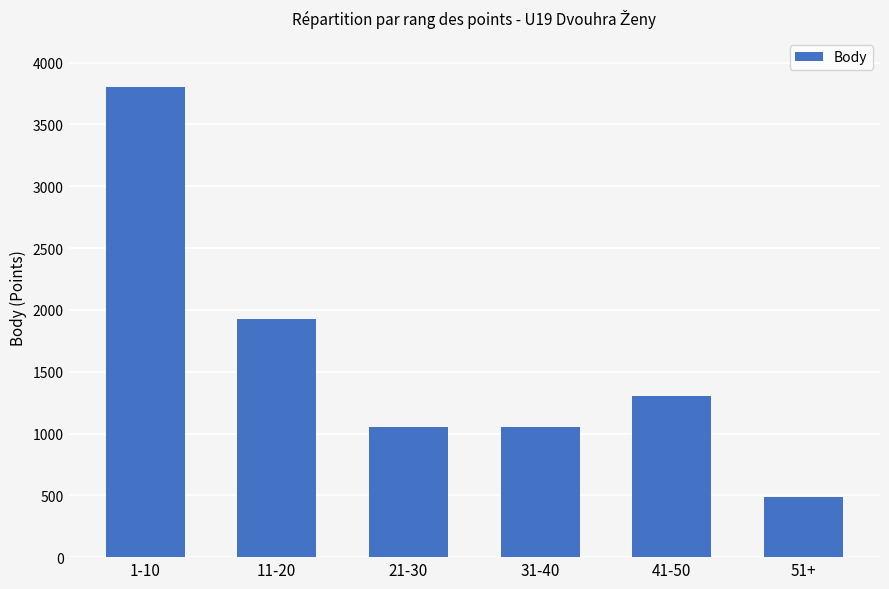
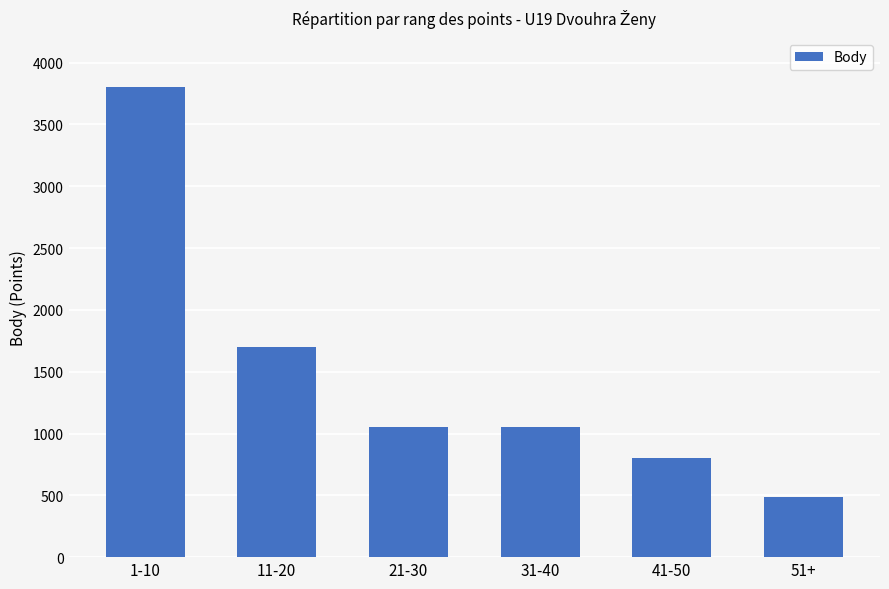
  {
    "1-10": 3800,
-   "11-20": 1930,
+   "11-20": 1700,
    "21-30": 1050,
    "31-40": 1050,
-   "41-50": 1300,
+   "41-50": 800,
    "51+": 490
  }
